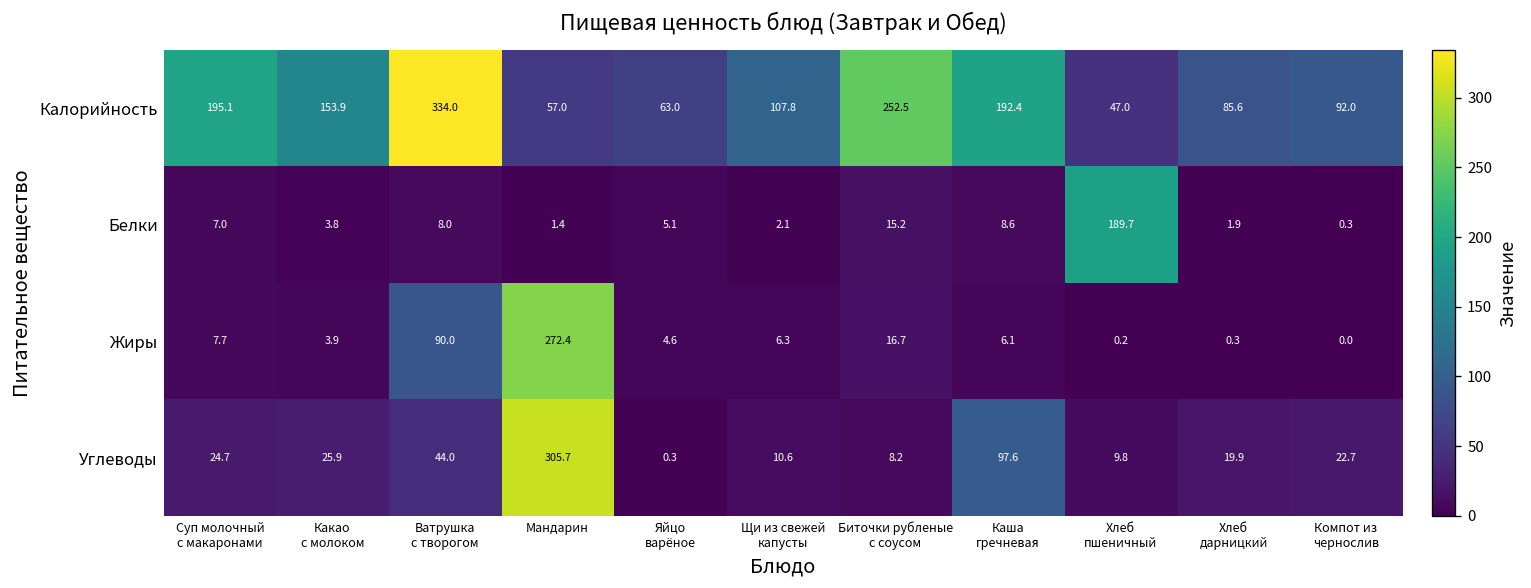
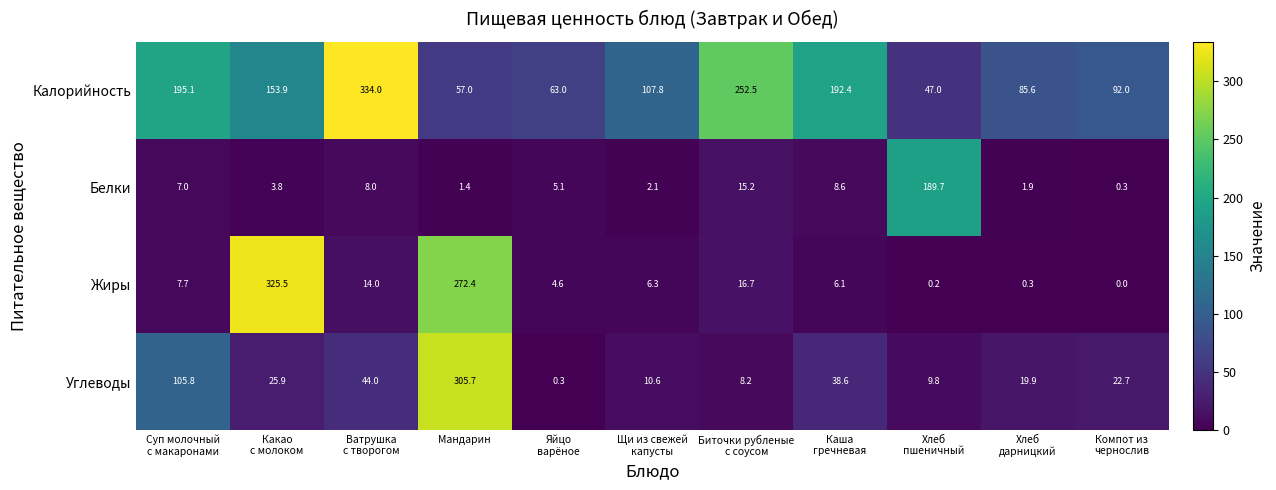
  {
    "Калорийность": {
      "Суп молочный с макаронами": 195.1,
      "Какао с молоком": 153.9,
      "Ватрушка с творогом": 334.0,
      "Мандарин": 57.0,
      "Яйцо варёное": 63.0,
      "Щи из свежей капусты": 107.8,
      "Биточки рубленые с соусом": 252.5,
      "Каша гречневая": 192.4,
      "Хлеб пшеничный": 47.0,
      "Хлеб дарницкий": 85.6,
      "Компот из чернослив": 92.0
    },
    "Белки": {
      "Суп молочный с макаронами": 7.0,
      "Какао с молоком": 3.8,
      "Ватрушка с творогом": 8.0,
      "Мандарин": 1.4,
      "Яйцо варёное": 5.1,
      "Щи из свежей капусты": 2.1,
      "Биточки рубленые с соусом": 15.2,
      "Каша гречневая": 8.6,
      "Хлеб пшеничный": 189.7,
      "Хлеб дарницкий": 1.9,
      "Компот из чернослив": 0.3
    },
    "Жиры": {
      "Суп молочный с макаронами": 7.7,
-     "Какао с молоком": 3.9,
-     "Ватрушка с творогом": 90.0,
+     "Какао с молоком": 325.5,
+     "Ватрушка с творогом": 14.0,
      "Мандарин": 272.4,
      "Яйцо варёное": 4.6,
      "Щи из свежей капусты": 6.3,
      "Биточки рубленые с соусом": 16.7,
      "Каша гречневая": 6.1,
      "Хлеб пшеничный": 0.2,
      "Хлеб дарницкий": 0.3,
      "Компот из чернослив": 0.0
    },
    "Углеводы": {
-     "Суп молочный с макаронами": 24.7,
+     "Суп молочный с макаронами": 105.8,
      "Какао с молоком": 25.9,
      "Ватрушка с творогом": 44.0,
      "Мандарин": 305.7,
      "Яйцо варёное": 0.3,
      "Щи из свежей капусты": 10.6,
      "Биточки рубленые с соусом": 8.2,
-     "Каша гречневая": 97.6,
+     "Каша гречневая": 38.6,
      "Хлеб пшеничный": 9.8,
      "Хлеб дарницкий": 19.9,
      "Компот из чернослив": 22.7
    }
  }
